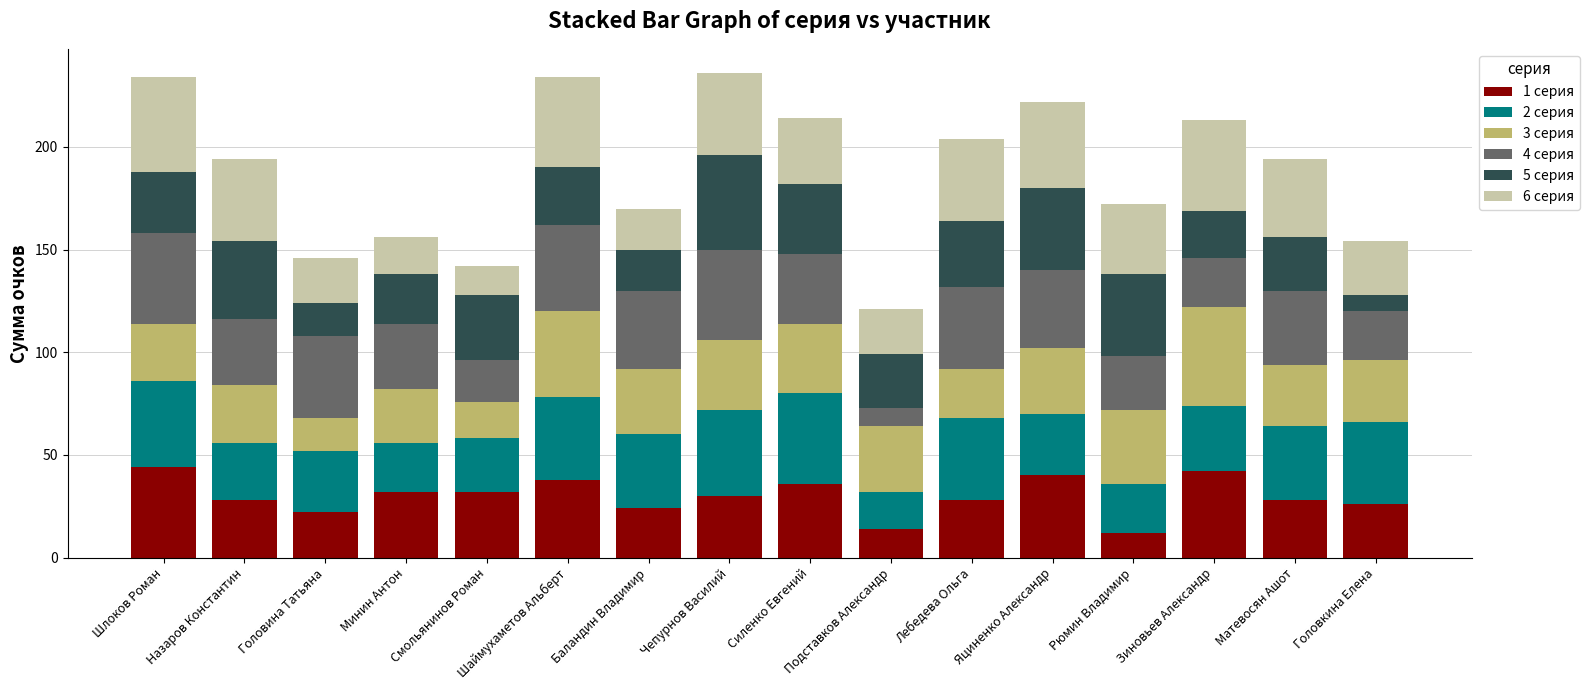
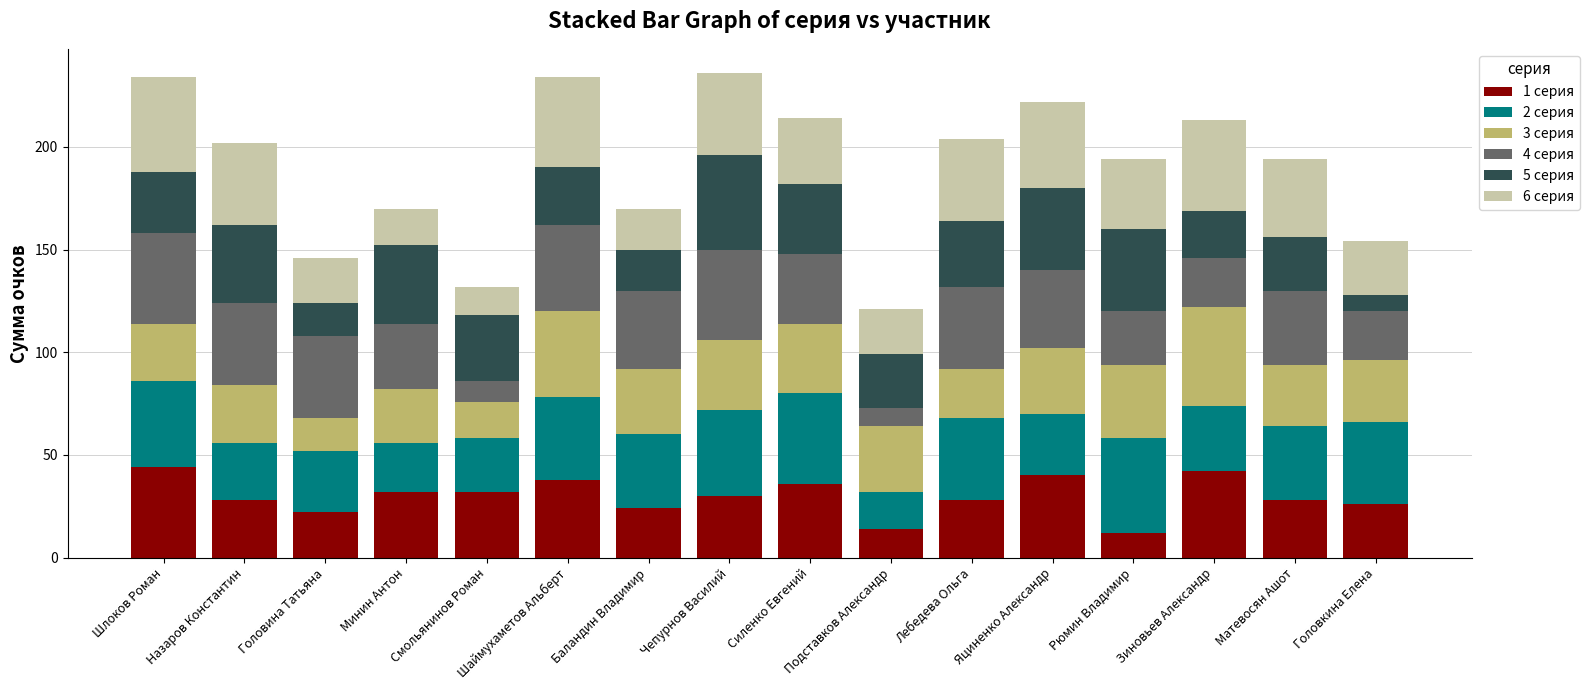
  {
    "1 серия": {
      "Шлоков Роман": 44,
      "Назаров Константин": 28,
      "Головина Татьяна": 22,
      "Минин Антон": 32,
      "Смольянинов Роман": 32,
      "Шаймухаметов Альберт": 38,
      "Баландин Владимир": 24,
      "Чепурнов Василий": 30,
      "Силенко Евгений": 36,
      "Подставков Александр": 14,
      "Лебедева Ольга": 28,
      "Яциненко Александр": 40,
      "Рюмин Владимир": 12,
      "Зиновьев Александр": 42,
      "Матевосян Ашот": 28,
      "Головкина Елена": 26
    },
    "2 серия": {
      "Шлоков Роман": 42,
      "Назаров Константин": 28,
      "Головина Татьяна": 30,
      "Минин Антон": 24,
      "Смольянинов Роман": 26,
      "Шаймухаметов Альберт": 40,
      "Баландин Владимир": 36,
      "Чепурнов Василий": 42,
      "Силенко Евгений": 44,
      "Подставков Александр": 18,
      "Лебедева Ольга": 40,
      "Яциненко Александр": 30,
-     "Рюмин Владимир": 24,
+     "Рюмин Владимир": 46,
      "Зиновьев Александр": 32,
      "Матевосян Ашот": 36,
      "Головкина Елена": 40
    },
    "3 серия": {
      "Шлоков Роман": 28,
      "Назаров Константин": 28,
      "Головина Татьяна": 16,
      "Минин Антон": 26,
      "Смольянинов Роман": 18,
      "Шаймухаметов Альберт": 42,
      "Баландин Владимир": 32,
      "Чепурнов Василий": 34,
      "Силенко Евгений": 34,
      "Подставков Александр": 32,
      "Лебедева Ольга": 24,
      "Яциненко Александр": 32,
      "Рюмин Владимир": 36,
      "Зиновьев Александр": 48,
      "Матевосян Ашот": 30,
      "Головкина Елена": 30
    },
    "4 серия": {
      "Шлоков Роман": 44,
-     "Назаров Константин": 32,
+     "Назаров Константин": 40,
      "Головина Татьяна": 40,
      "Минин Антон": 32,
-     "Смольянинов Роман": 20,
+     "Смольянинов Роман": 10,
      "Шаймухаметов Альберт": 42,
      "Баландин Владимир": 38,
      "Чепурнов Василий": 44,
      "Силенко Евгений": 34,
      "Подставков Александр": 9,
      "Лебедева Ольга": 40,
      "Яциненко Александр": 38,
      "Рюмин Владимир": 26,
      "Зиновьев Александр": 24,
      "Матевосян Ашот": 36,
      "Головкина Елена": 24
    },
    "5 серия": {
      "Шлоков Роман": 30,
      "Назаров Константин": 38,
      "Головина Татьяна": 16,
-     "Минин Антон": 24,
+     "Минин Антон": 38,
      "Смольянинов Роман": 32,
      "Шаймухаметов Альберт": 28,
      "Баландин Владимир": 20,
      "Чепурнов Василий": 46,
      "Силенко Евгений": 34,
      "Подставков Александр": 26,
      "Лебедева Ольга": 32,
      "Яциненко Александр": 40,
      "Рюмин Владимир": 40,
      "Зиновьев Александр": 23,
      "Матевосян Ашот": 26,
      "Головкина Елена": 8
    },
    "6 серия": {
      "Шлоков Роман": 46,
      "Назаров Константин": 40,
      "Головина Татьяна": 22,
      "Минин Антон": 18,
      "Смольянинов Роман": 14,
      "Шаймухаметов Альберт": 44,
      "Баландин Владимир": 20,
      "Чепурнов Василий": 40,
      "Силенко Евгений": 32,
      "Подставков Александр": 22,
      "Лебедева Ольга": 40,
      "Яциненко Александр": 42,
      "Рюмин Владимир": 34,
      "Зиновьев Александр": 44,
      "Матевосян Ашот": 38,
      "Головкина Елена": 26
    }
  }
